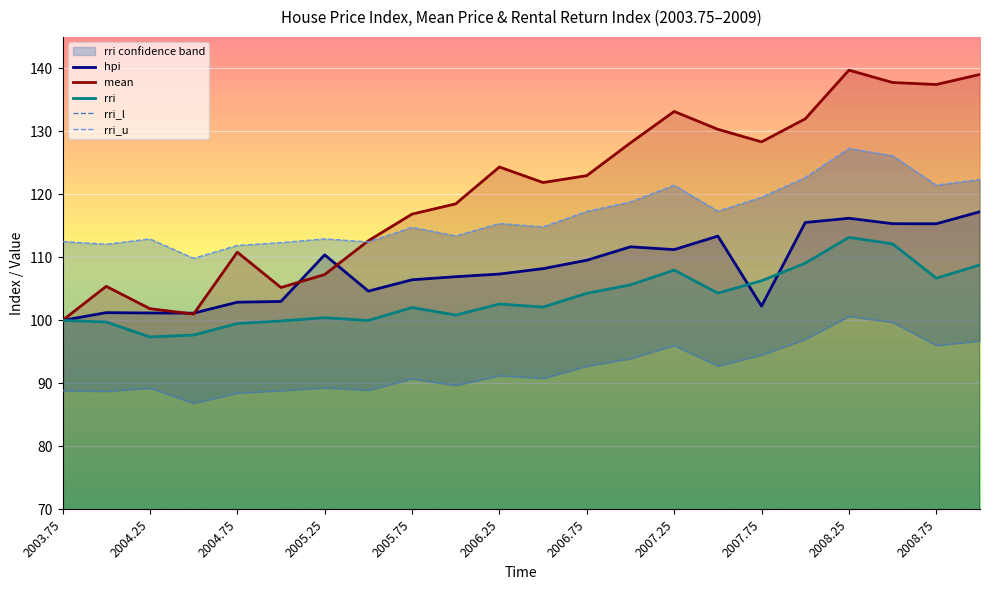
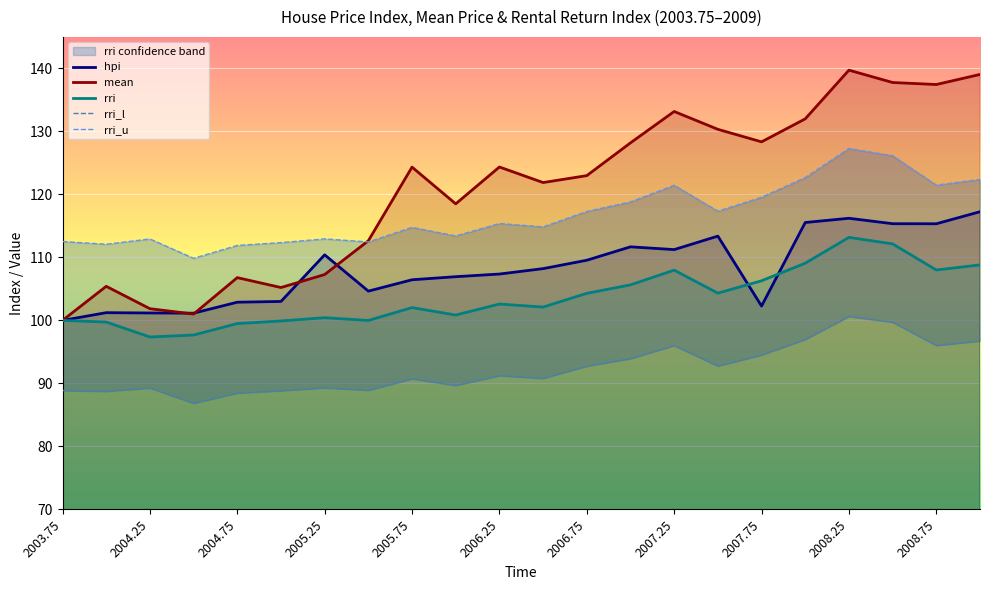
  {
    "hpi": {
      "2004.25": 101,
      "2004.75": 103,
      "2005.25": 110,
      "2005.75": 106,
      "2006.25": 107,
      "2006.75": 110,
      "2007.25": 111,
      "2007.75": 102,
      "2008.25": 116,
      "2008.75": 115
    },
    "mean": {
      "2004.25": 102,
-     "2004.75": 111,
+     "2004.75": 107,
      "2005.25": 107,
-     "2005.75": 117,
+     "2005.75": 124,
      "2006.25": 124,
      "2006.75": 123,
      "2007.25": 133,
      "2007.75": 128,
      "2008.25": 140,
      "2008.75": 137
    },
    "rri": {
      "2004.25": 97,
      "2004.75": 100,
      "2005.25": 100,
      "2005.75": 102,
      "2006.25": 103,
      "2006.75": 104,
      "2007.25": 108,
      "2007.75": 106,
      "2008.25": 113,
-     "2008.75": 107
+     "2008.75": 108
    }
  }
